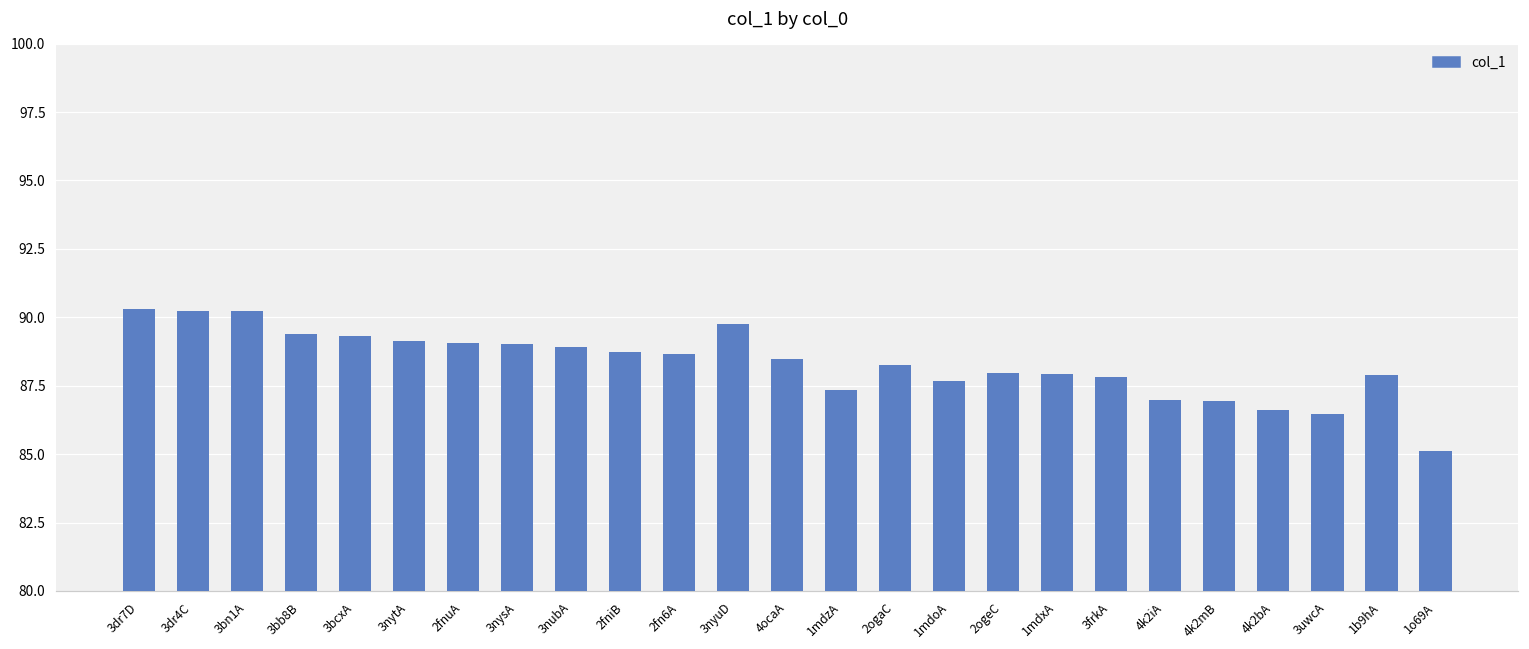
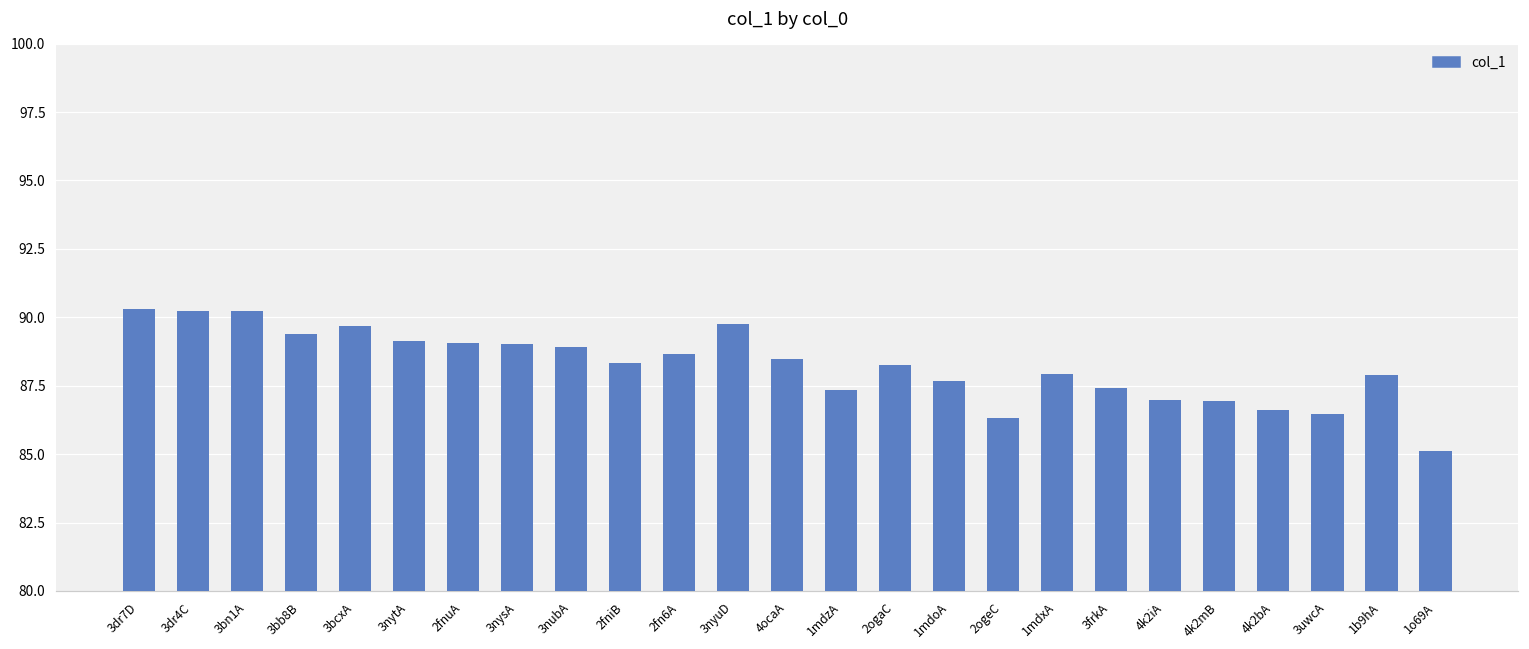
  {
    "3dr7D": 90.3,
    "3dr4C": 90.2,
    "3bn1A": 90.2,
    "3bb8B": 89.4,
-   "3bcxA": 89.3,
+   "3bcxA": 89.7,
    "3nytA": 89.1,
    "2fnuA": 89.1,
    "3nysA": 89.0,
    "3nubA": 88.9,
-   "2fniB": 88.7,
+   "2fniB": 88.3,
    "2fn6A": 88.7,
    "3nyuD": 89.8,
    "4ocaA": 88.5,
    "1mdzA": 87.3,
    "2ogaC": 88.3,
    "1mdoA": 87.7,
-   "2ogeC": 88.0,
+   "2ogeC": 86.3,
    "1mdxA": 87.9,
-   "3frkA": 87.8,
+   "3frkA": 87.4,
    "4k2iA": 87.0,
    "4k2mB": 86.9,
    "4k2bA": 86.6,
    "3uwcA": 86.5,
    "1b9hA": 87.9,
    "1o69A": 85.1
  }
